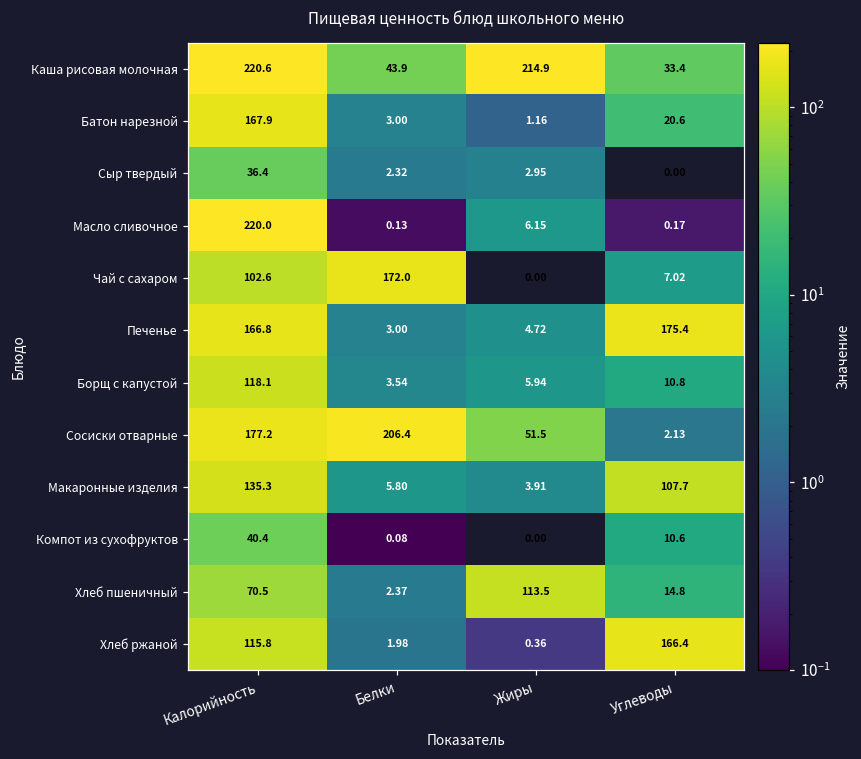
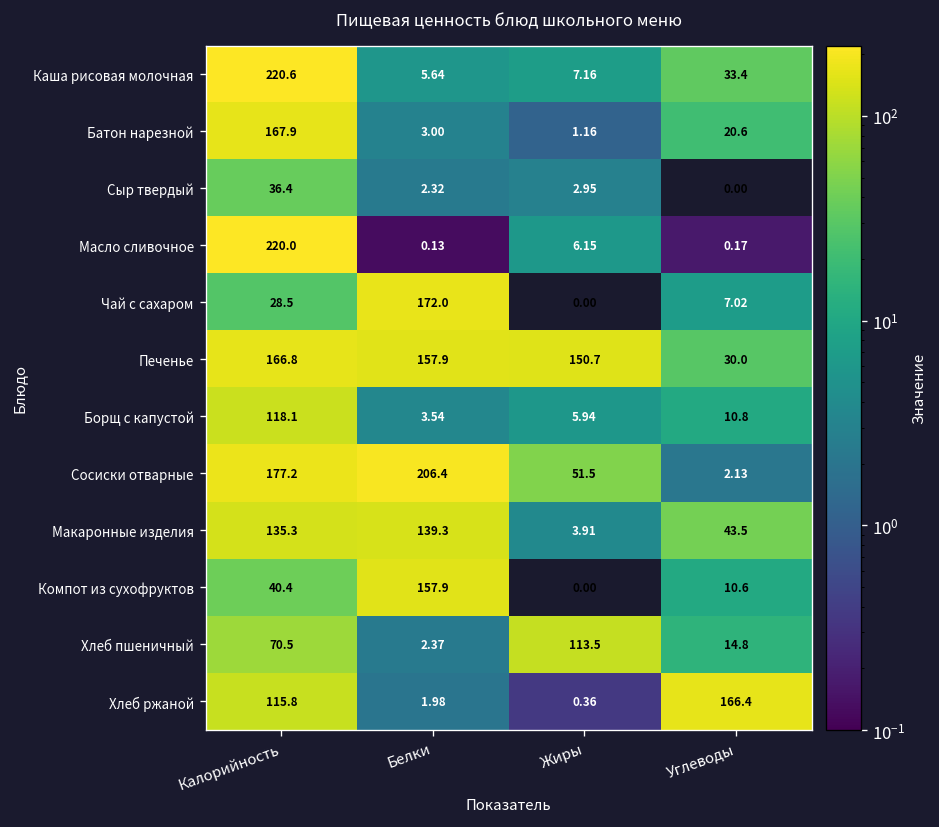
  {
    "Каша рисовая молочная": {
      "Калорийность": 220.6,
-     "Белки": 43.9,
-     "Жиры": 214.9,
+     "Белки": 5.64,
+     "Жиры": 7.16,
      "Углеводы": 33.4
    },
    "Батон нарезной": {
      "Калорийность": 167.9,
      "Белки": 3.00,
      "Жиры": 1.16,
      "Углеводы": 20.6
    },
    "Сыр твердый": {
      "Калорийность": 36.4,
      "Белки": 2.32,
      "Жиры": 2.95
    },
    "Масло сливочное": {
      "Калорийность": 220.0,
      "Белки": 0.13,
      "Жиры": 6.15,
      "Углеводы": 0.17
    },
    "Чай с сахаром": {
-     "Калорийность": 102.6,
+     "Калорийность": 28.5,
      "Белки": 172.0,
      "Углеводы": 7.02
    },
    "Печенье": {
      "Калорийность": 166.8,
-     "Белки": 3.00,
-     "Жиры": 4.72,
-     "Углеводы": 175.4
+     "Белки": 157.9,
+     "Жиры": 150.7,
+     "Углеводы": 30.0
    },
    "Борщ с капустой": {
      "Калорийность": 118.1,
      "Белки": 3.54,
      "Жиры": 5.94,
      "Углеводы": 10.8
    },
    "Сосиски отварные": {
      "Калорийность": 177.2,
      "Белки": 206.4,
      "Жиры": 51.5,
      "Углеводы": 2.13
    },
    "Макаронные изделия": {
      "Калорийность": 135.3,
-     "Белки": 5.80,
+     "Белки": 139.3,
      "Жиры": 3.91,
-     "Углеводы": 107.7
+     "Углеводы": 43.5
    },
    "Компот из сухофруктов": {
      "Калорийность": 40.4,
-     "Белки": 0.08,
+     "Белки": 157.9,
      "Углеводы": 10.6
    },
    "Хлеб пшеничный": {
      "Калорийность": 70.5,
      "Белки": 2.37,
      "Жиры": 113.5,
      "Углеводы": 14.8
    },
    "Хлеб ржаной": {
      "Калорийность": 115.8,
      "Белки": 1.98,
      "Жиры": 0.36,
      "Углеводы": 166.4
    }
  }
